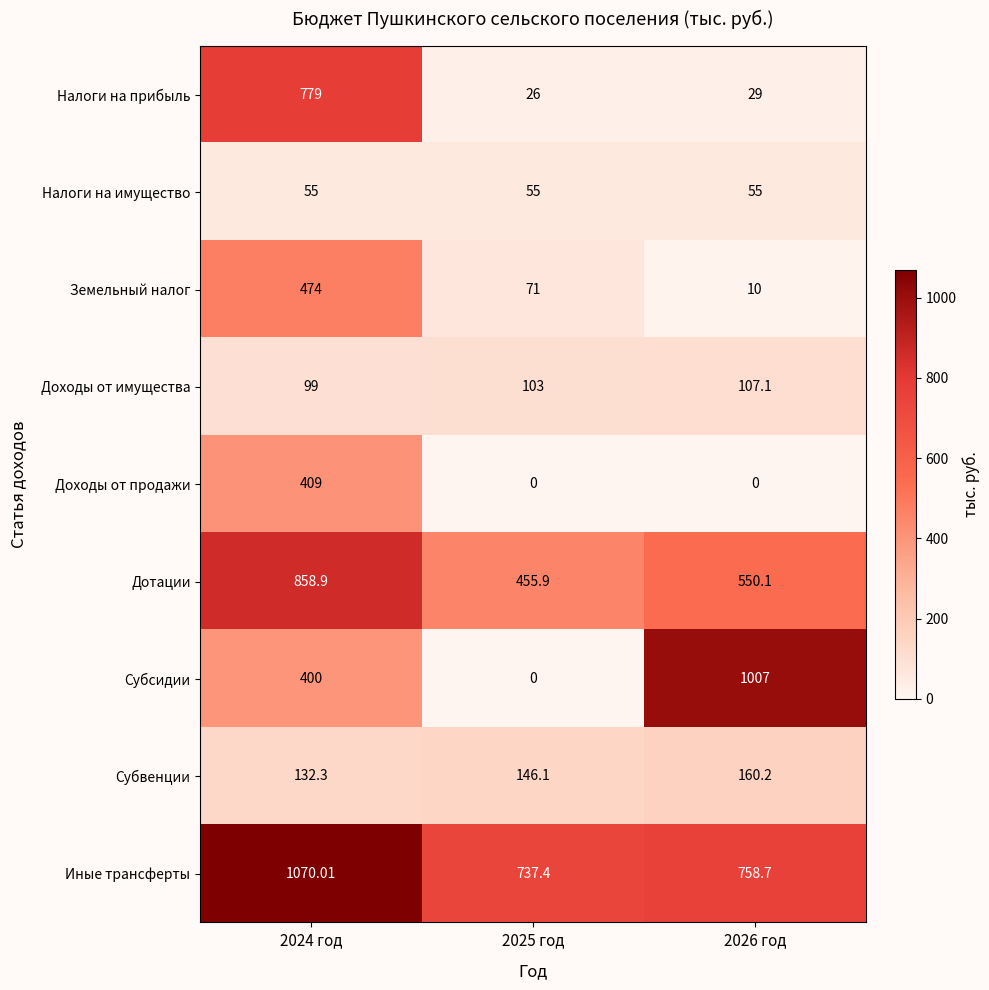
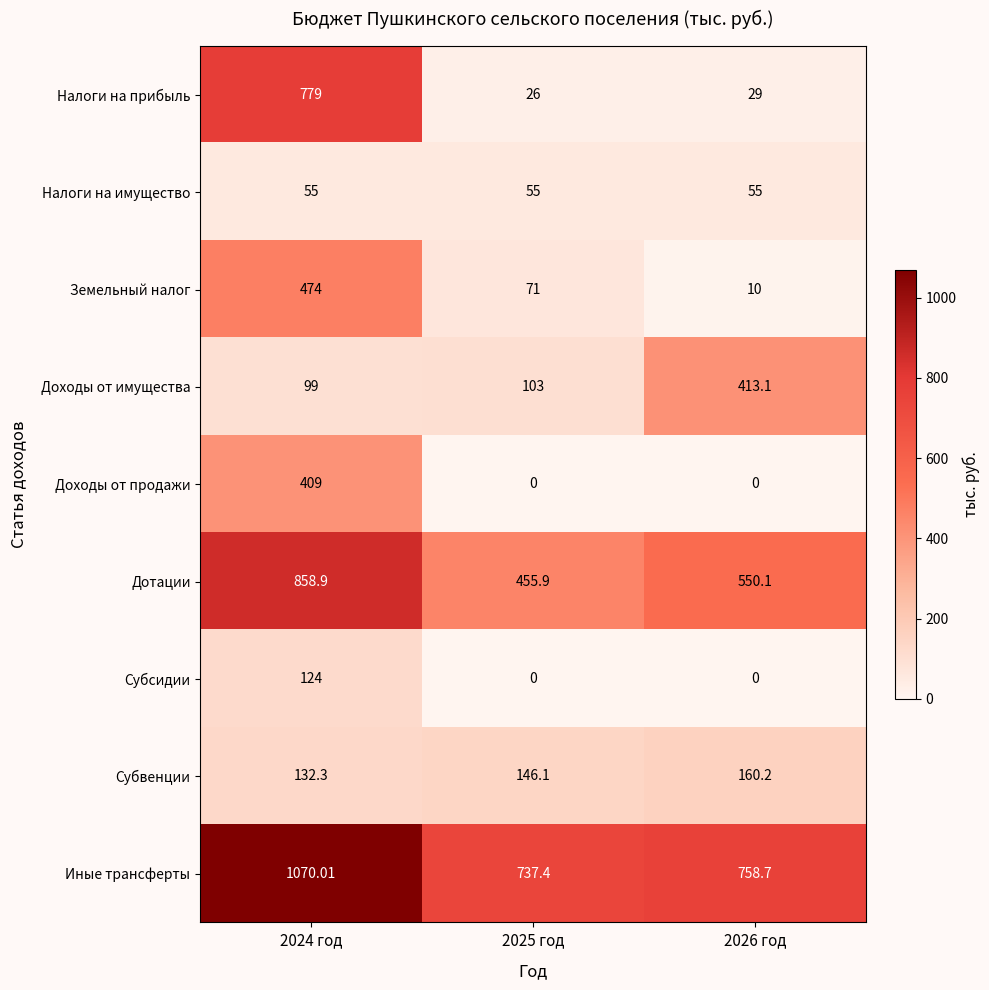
  {
    "Налоги на прибыль": {
      "2024 год": 779,
      "2025 год": 26,
      "2026 год": 29
    },
    "Налоги на имущество": {
      "2024 год": 55,
      "2025 год": 55,
      "2026 год": 55
    },
    "Земельный налог": {
      "2024 год": 474,
      "2025 год": 71,
      "2026 год": 10
    },
    "Доходы от имущества": {
      "2024 год": 99,
      "2025 год": 103,
-     "2026 год": 107.1
+     "2026 год": 413.1
    },
    "Доходы от продажи": {
      "2024 год": 409,
      "2025 год": 0,
      "2026 год": 0
    },
    "Дотации": {
      "2024 год": 858.9,
      "2025 год": 455.9,
      "2026 год": 550.1
    },
    "Субсидии": {
-     "2024 год": 400,
+     "2024 год": 124,
      "2025 год": 0,
-     "2026 год": 1007
+     "2026 год": 0
    },
    "Субвенции": {
      "2024 год": 132.3,
      "2025 год": 146.1,
      "2026 год": 160.2
    },
    "Иные трансферты": {
      "2024 год": 1070.01,
      "2025 год": 737.4,
      "2026 год": 758.7
    }
  }
